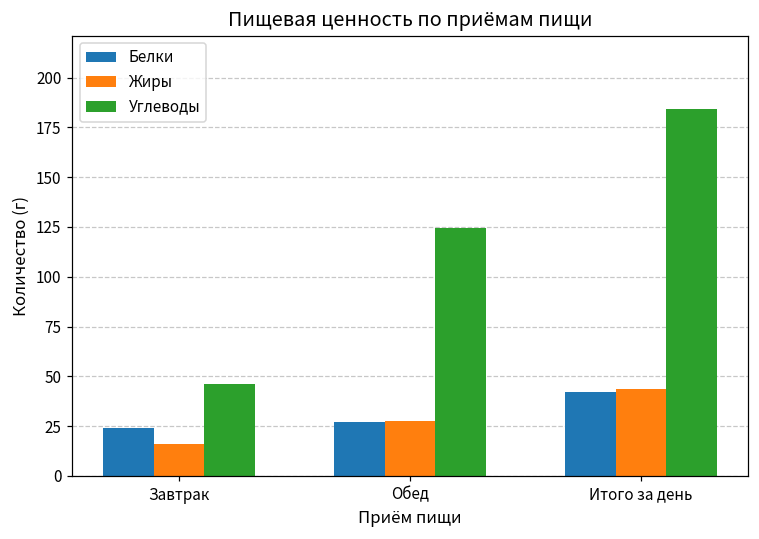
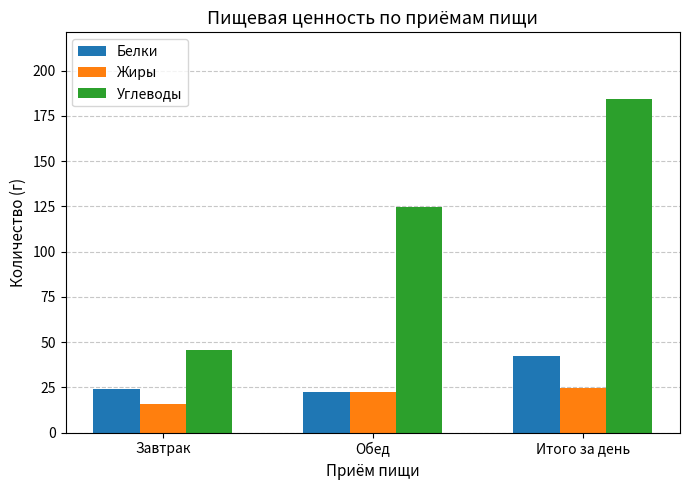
  {
    "Белки": {
      "Завтрак": 24,
-     "Обед": 27,
+     "Обед": 23,
      "Итого за день": 42
    },
    "Жиры": {
      "Завтрак": 16,
-     "Обед": 28,
-     "Итого за день": 43
+     "Обед": 23,
+     "Итого за день": 25
    },
    "Углеводы": {
      "Завтрак": 46,
      "Обед": 124,
      "Итого за день": 184
    }
  }
